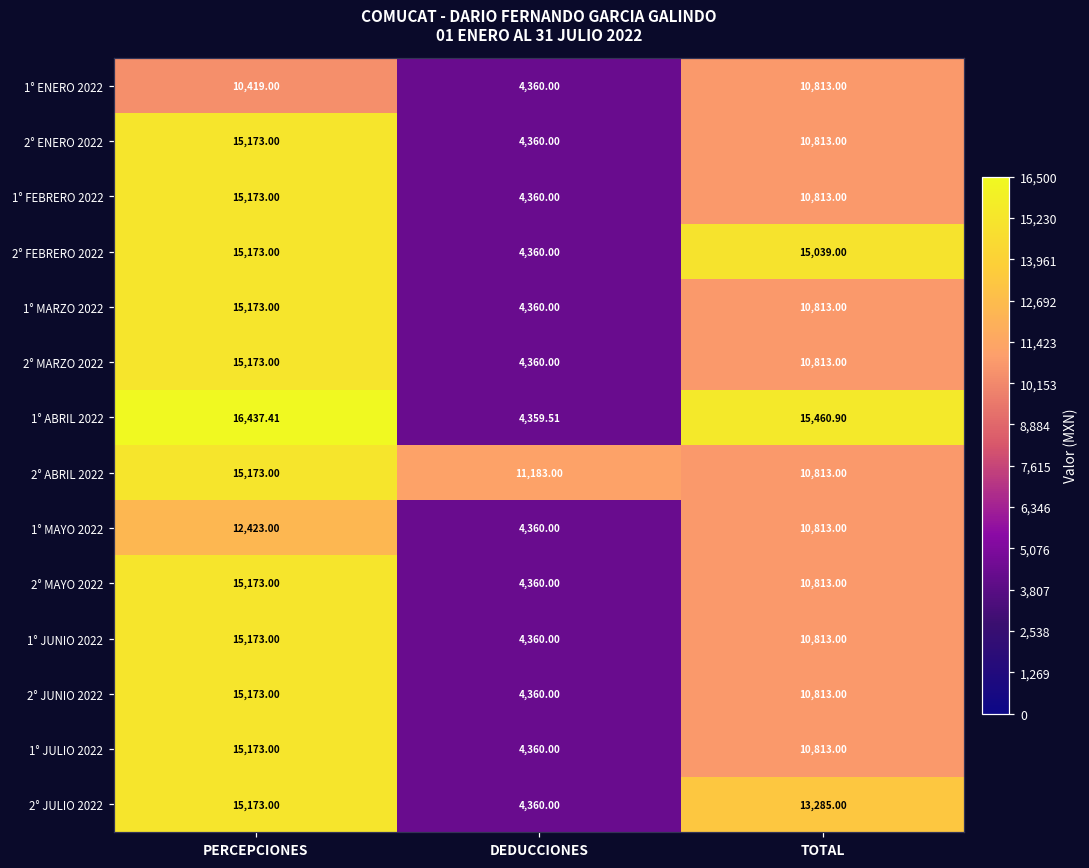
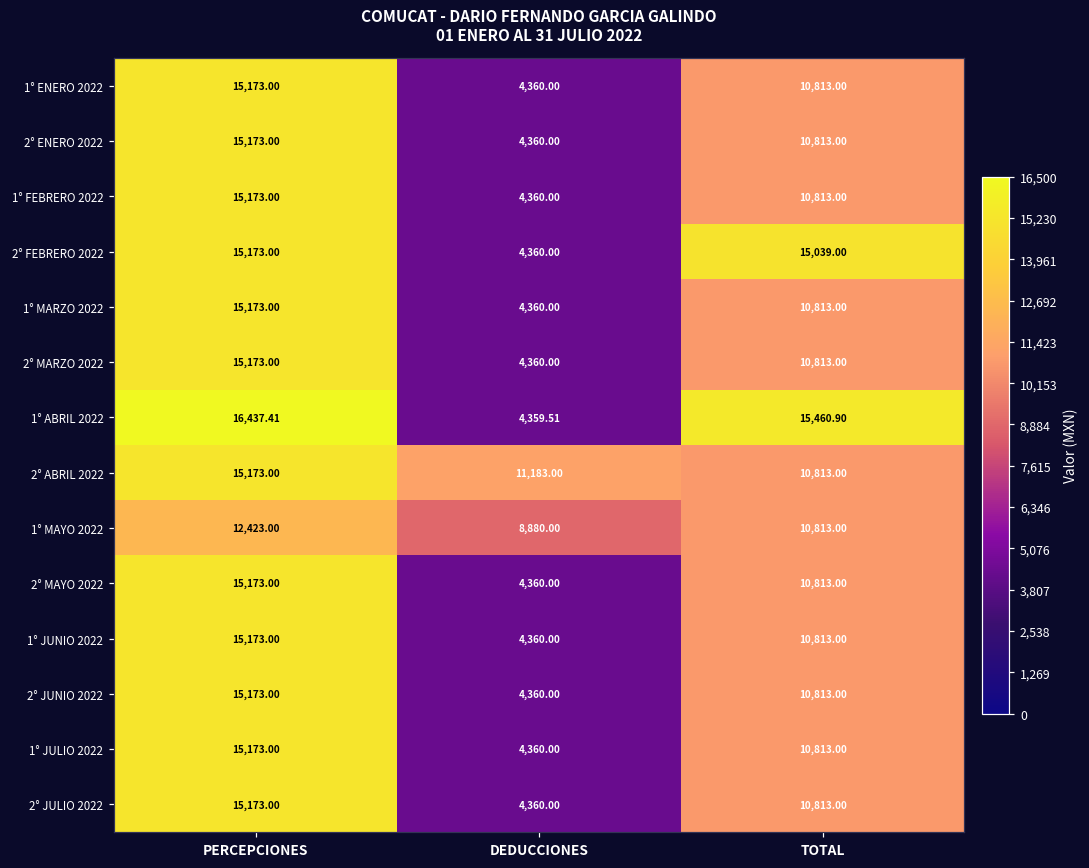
  {
    "1° ENERO 2022": {
-     "PERCEPCIONES": "10,419.00",
+     "PERCEPCIONES": "15,173.00",
      "DEDUCCIONES": "4,360.00",
      "TOTAL": "10,813.00"
    },
    "2° ENERO 2022": {
      "PERCEPCIONES": "15,173.00",
      "DEDUCCIONES": "4,360.00",
      "TOTAL": "10,813.00"
    },
    "1° FEBRERO 2022": {
      "PERCEPCIONES": "15,173.00",
      "DEDUCCIONES": "4,360.00",
      "TOTAL": "10,813.00"
    },
    "2° FEBRERO 2022": {
      "PERCEPCIONES": "15,173.00",
      "DEDUCCIONES": "4,360.00",
      "TOTAL": "15,039.00"
    },
    "1° MARZO 2022": {
      "PERCEPCIONES": "15,173.00",
      "DEDUCCIONES": "4,360.00",
      "TOTAL": "10,813.00"
    },
    "2° MARZO 2022": {
      "PERCEPCIONES": "15,173.00",
      "DEDUCCIONES": "4,360.00",
      "TOTAL": "10,813.00"
    },
    "1° ABRIL 2022": {
      "PERCEPCIONES": "16,437.41",
      "DEDUCCIONES": "4,359.51",
      "TOTAL": "15,460.90"
    },
    "2° ABRIL 2022": {
      "PERCEPCIONES": "15,173.00",
      "DEDUCCIONES": "11,183.00",
      "TOTAL": "10,813.00"
    },
    "1° MAYO 2022": {
      "PERCEPCIONES": "12,423.00",
-     "DEDUCCIONES": "4,360.00",
+     "DEDUCCIONES": "8,880.00",
      "TOTAL": "10,813.00"
    },
    "2° MAYO 2022": {
      "PERCEPCIONES": "15,173.00",
      "DEDUCCIONES": "4,360.00",
      "TOTAL": "10,813.00"
    },
    "1° JUNIO 2022": {
      "PERCEPCIONES": "15,173.00",
      "DEDUCCIONES": "4,360.00",
      "TOTAL": "10,813.00"
    },
    "2° JUNIO 2022": {
      "PERCEPCIONES": "15,173.00",
      "DEDUCCIONES": "4,360.00",
      "TOTAL": "10,813.00"
    },
    "1° JULIO 2022": {
      "PERCEPCIONES": "15,173.00",
      "DEDUCCIONES": "4,360.00",
      "TOTAL": "10,813.00"
    },
    "2° JULIO 2022": {
      "PERCEPCIONES": "15,173.00",
      "DEDUCCIONES": "4,360.00",
-     "TOTAL": "13,285.00"
+     "TOTAL": "10,813.00"
    }
  }
